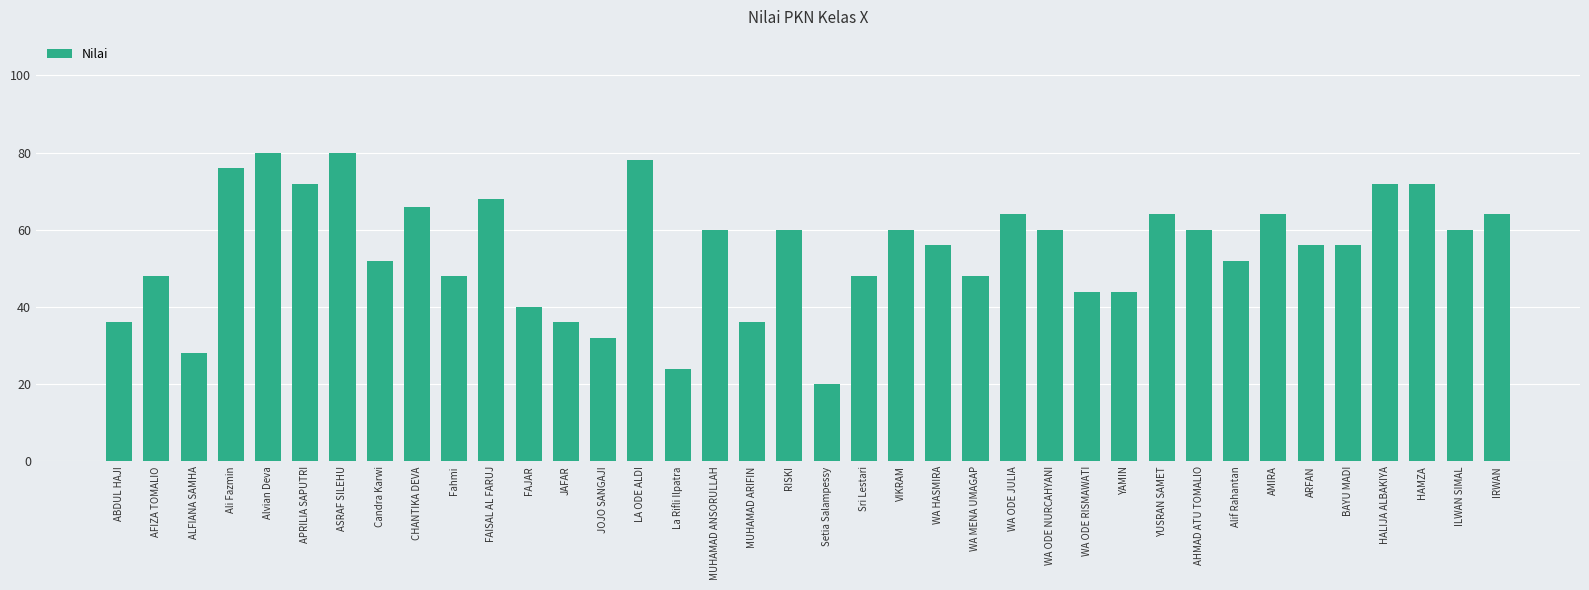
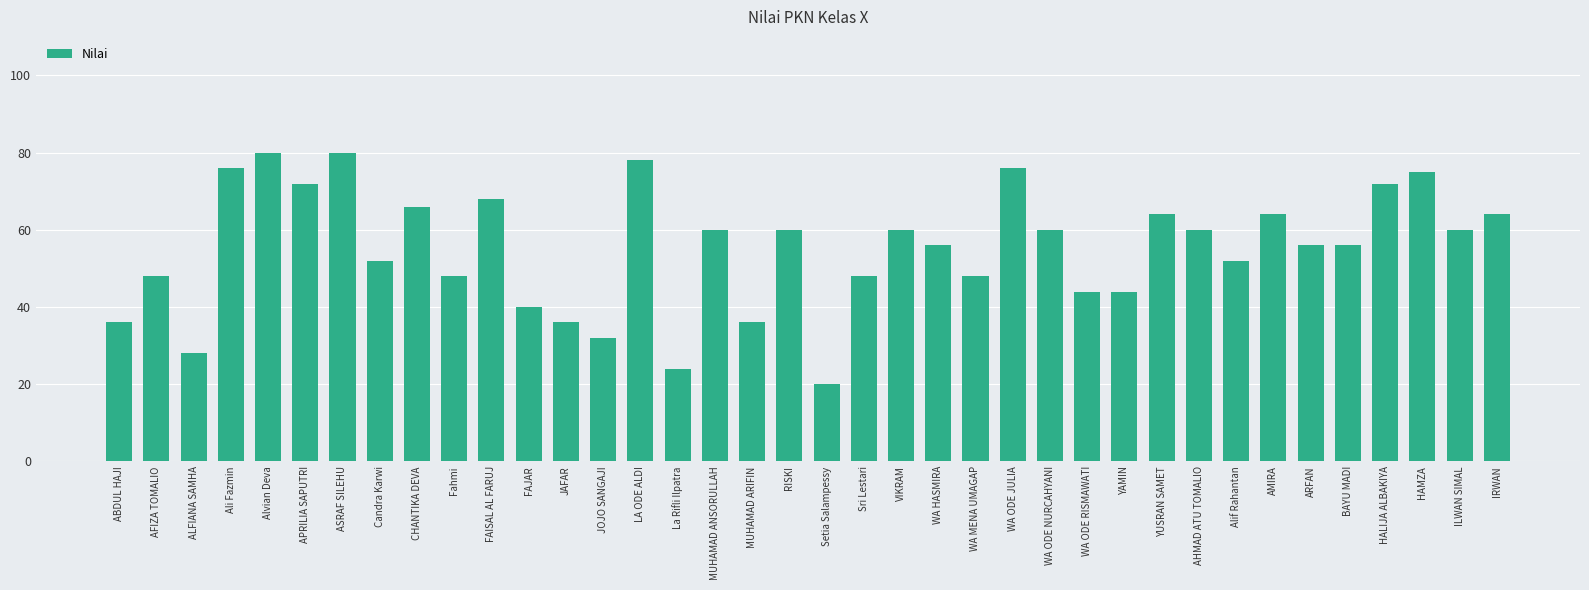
  {
    "ABDUL HAJI": 36,
    "AFIZA TOMALIO": 48,
    "ALFIANA SAMHA": 28,
    "Ali Fazmin": 76,
    "Alvian Deva": 80,
    "APRILIA SAPUTRI": 72,
    "ASRAF SILEHU": 80,
    "Candra Karwi": 52,
    "CHANTIKA DEVA": 66,
    "Fahmi": 48,
    "FAISAL AL FARUJ": 68,
    "FAJAR": 40,
    "JAFAR": 36,
    "JOJO SANGAJI": 32,
    "LA ODE ALDI": 78,
    "La Rifli Ilpatra": 24,
    "MUHAMAD ANSORULLAH": 60,
    "MUHAMAD ARIFIN": 36,
    "RISKI": 60,
    "Setia Salampessy": 20,
    "Sri Lestari": 48,
    "VIKRAM": 60,
    "WA HASMIRA": 56,
    "WA MENA UMAGAP": 48,
-   "WA ODE JULIA": 64,
+   "WA ODE JULIA": 76,
    "WA ODE NURCAHYANI": 60,
    "WA ODE RISMAWATI": 44,
    "YAMIN": 44,
    "YUSRAN SAMET": 64,
    "AHMAD ATU TOMALIO": 60,
    "Alif Rahantan": 52,
    "AMIRA": 64,
    "ARFAN": 56,
    "BAYU MADI": 56,
    "HALIJA ALBAKIYA": 72,
-   "HAMZA": 72,
+   "HAMZA": 75,
    "ILWAN SIMAL": 60,
    "IRWAN": 64
  }
